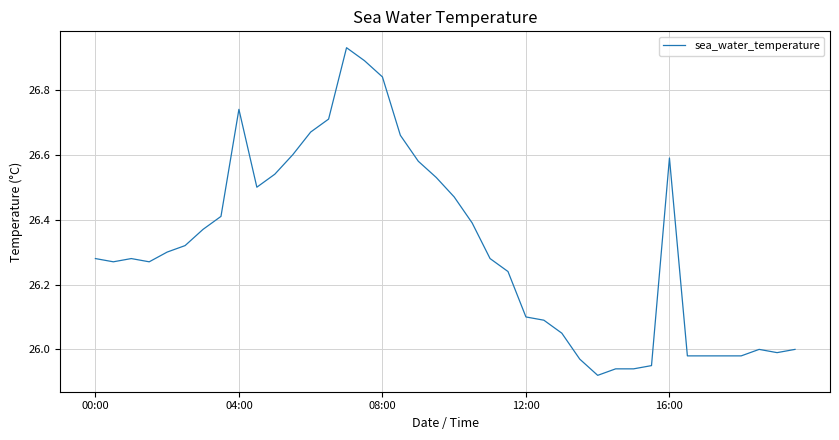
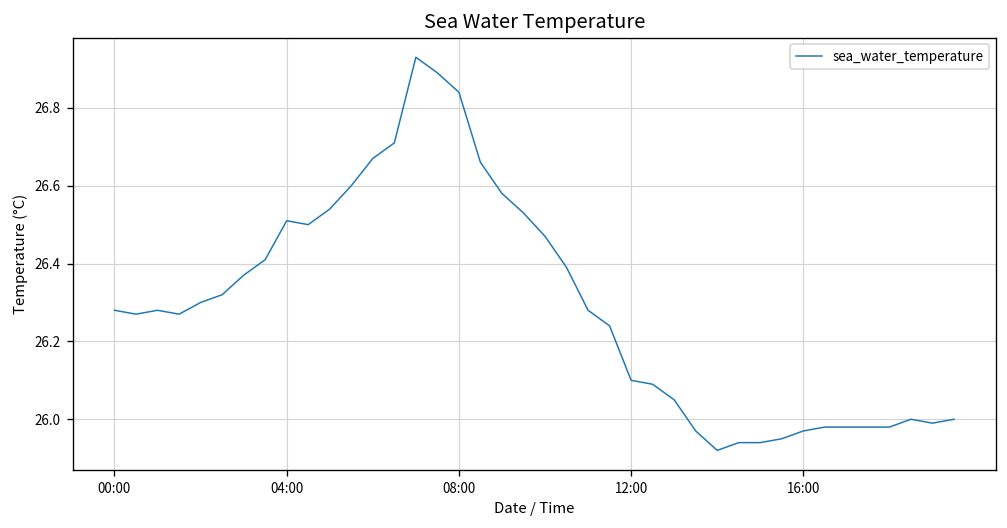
  {
    "00:00": 26.28,
-   "04:00": 26.74,
+   "04:00": 26.51,
    "08:00": 26.84,
    "12:00": 26.10,
-   "16:00": 26.59
+   "16:00": 25.97
  }
